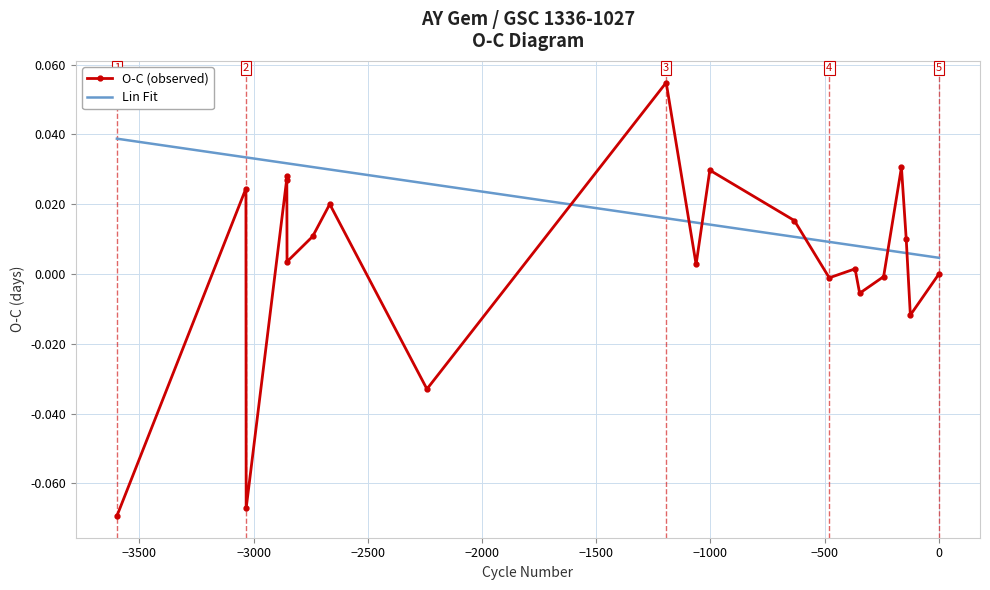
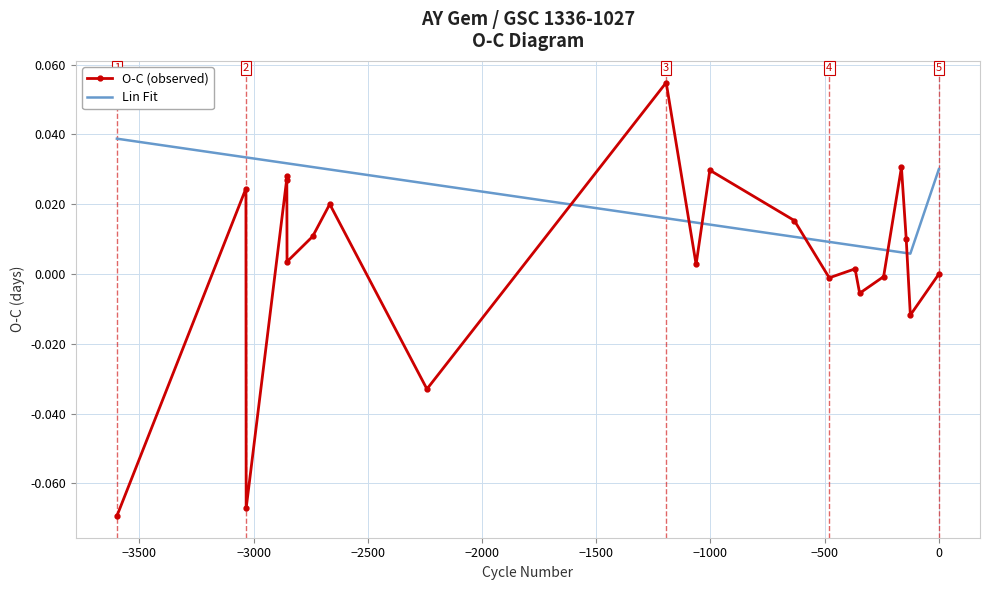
  {
    "O-C (observed)": {
      "0": 0.000
    },
    "Lin Fit": {
-     "0": 0.005
+     "0": 0.030
    }
  }
